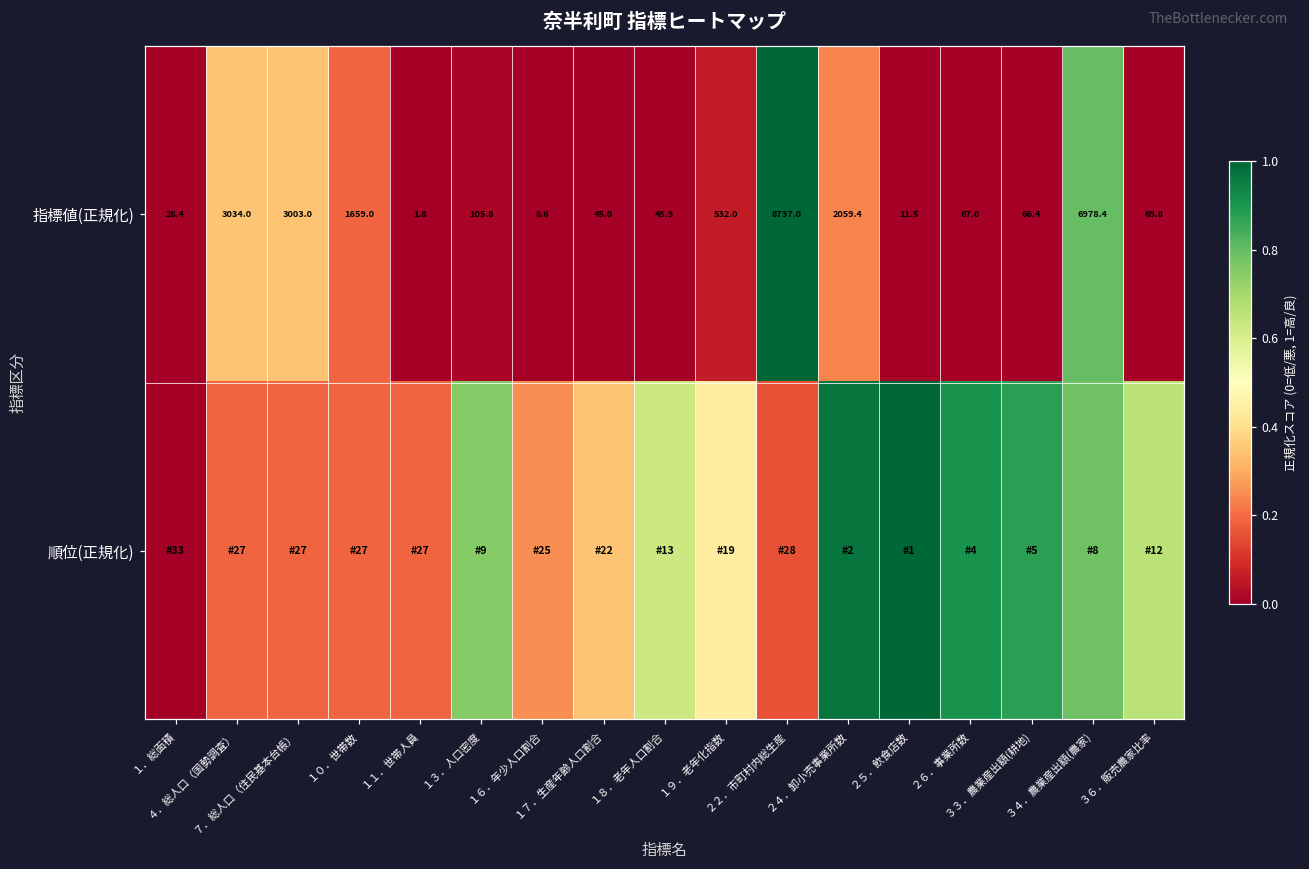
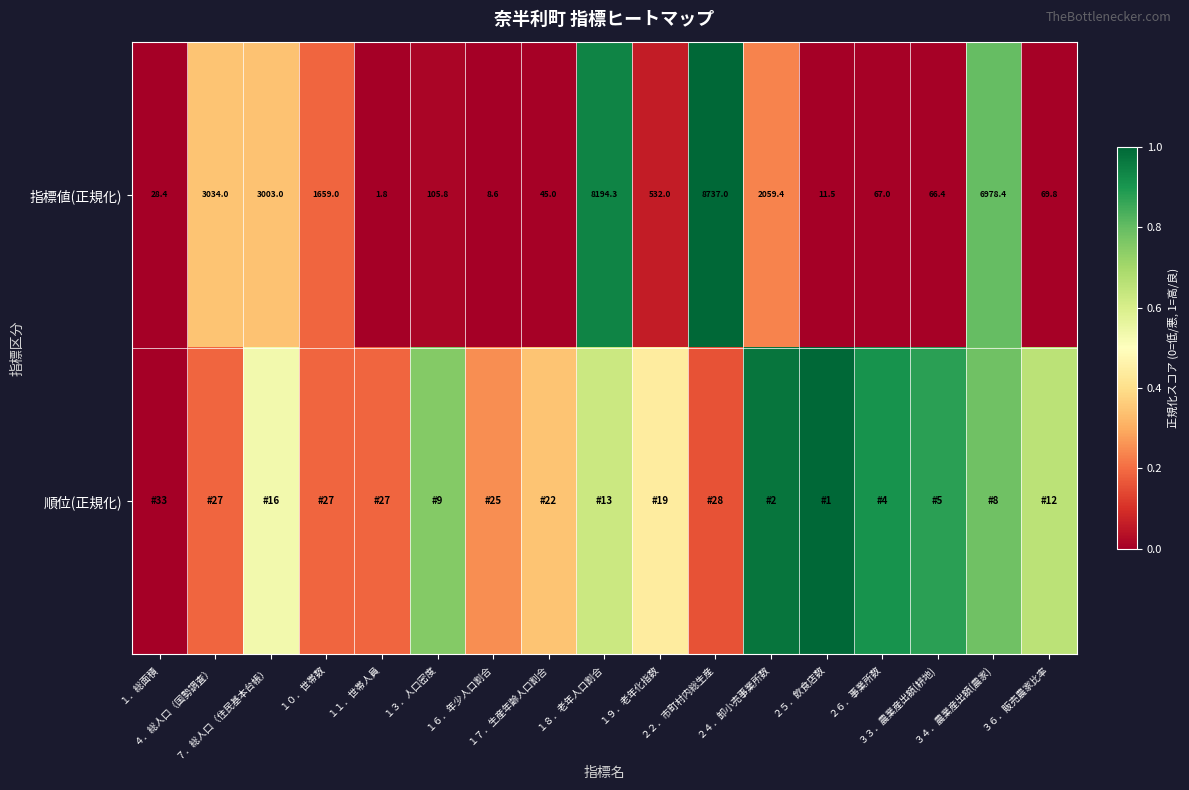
  {
    "指標値(正規化)": {
      "１．総面積": 28.4,
      "４．総人口（国勢調査）": 3034.0,
      "７．総人口（住民基本台帳）": 3003.0,
      "１０．世帯数": 1659.0,
      "１１．世帯人員": 1.8,
      "１３．人口密度": 105.8,
      "１６．年少人口割合": 8.6,
      "１７．生産年齢人口割合": 45.0,
-     "１８．老年人口割合": 45.9,
+     "１８．老年人口割合": 8194.3,
      "１９．老年化指数": 532.0,
      "２２．市町村内総生産": 8737.0,
      "２４．卸小売事業所数": 2059.4,
      "２５．飲食店数": 11.5,
      "２６．事業所数": 67.0,
      "３３．農業産出額(耕地)": 66.4,
      "３４．農業産出額(農家)": 6978.4,
      "３６．販売農家比率": 69.8
    },
    "順位(正規化)": {
      "１．総面積": 33,
      "４．総人口（国勢調査）": 27,
-     "７．総人口（住民基本台帳）": 27,
+     "７．総人口（住民基本台帳）": 16,
      "１０．世帯数": 27,
      "１１．世帯人員": 27,
      "１３．人口密度": 9,
      "１６．年少人口割合": 25,
      "１７．生産年齢人口割合": 22,
      "１８．老年人口割合": 13,
      "１９．老年化指数": 19,
      "２２．市町村内総生産": 28,
      "２４．卸小売事業所数": 2,
      "２５．飲食店数": 1,
      "２６．事業所数": 4,
      "３３．農業産出額(耕地)": 5,
      "３４．農業産出額(農家)": 8,
      "３６．販売農家比率": 12
    }
  }
